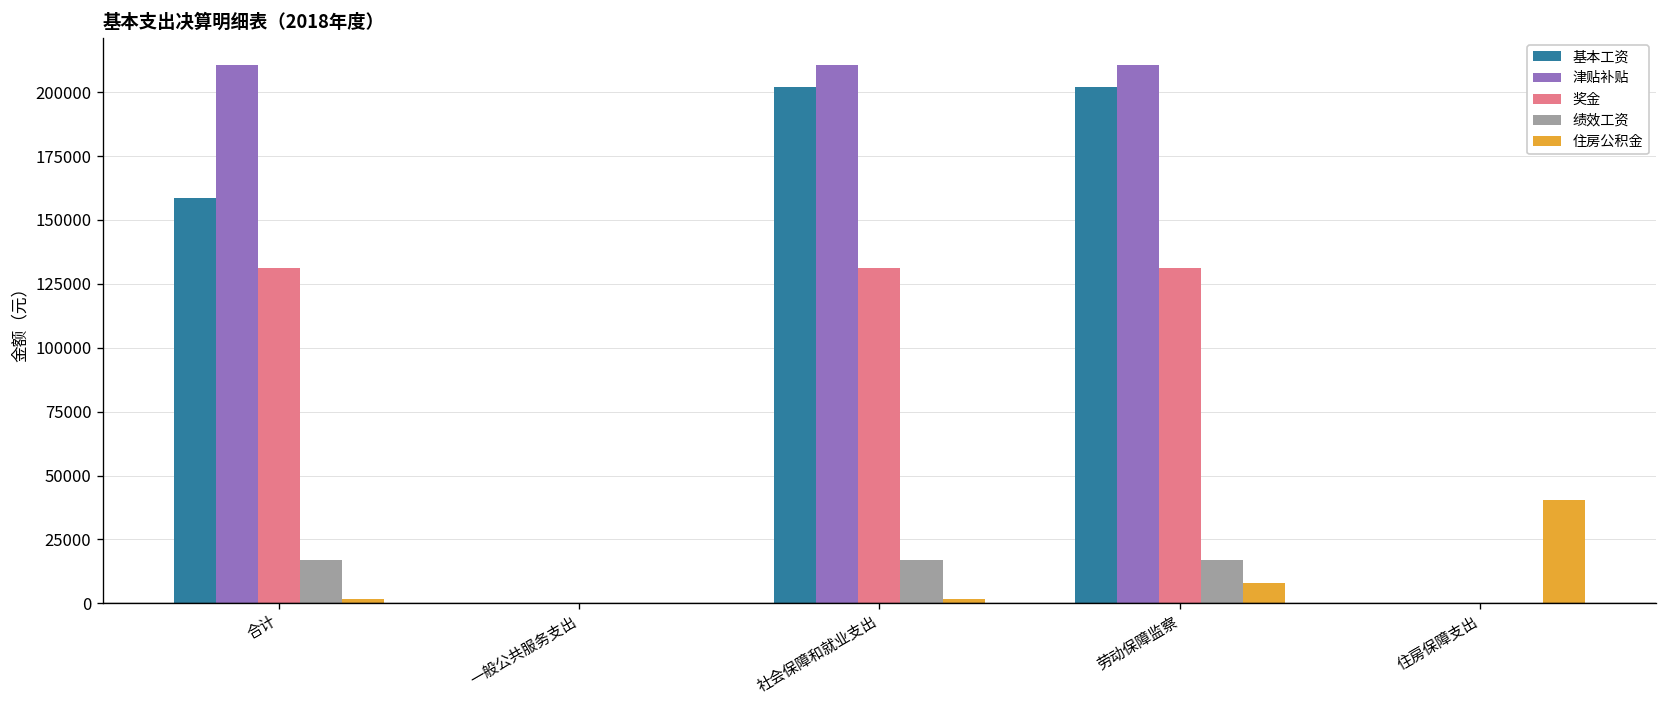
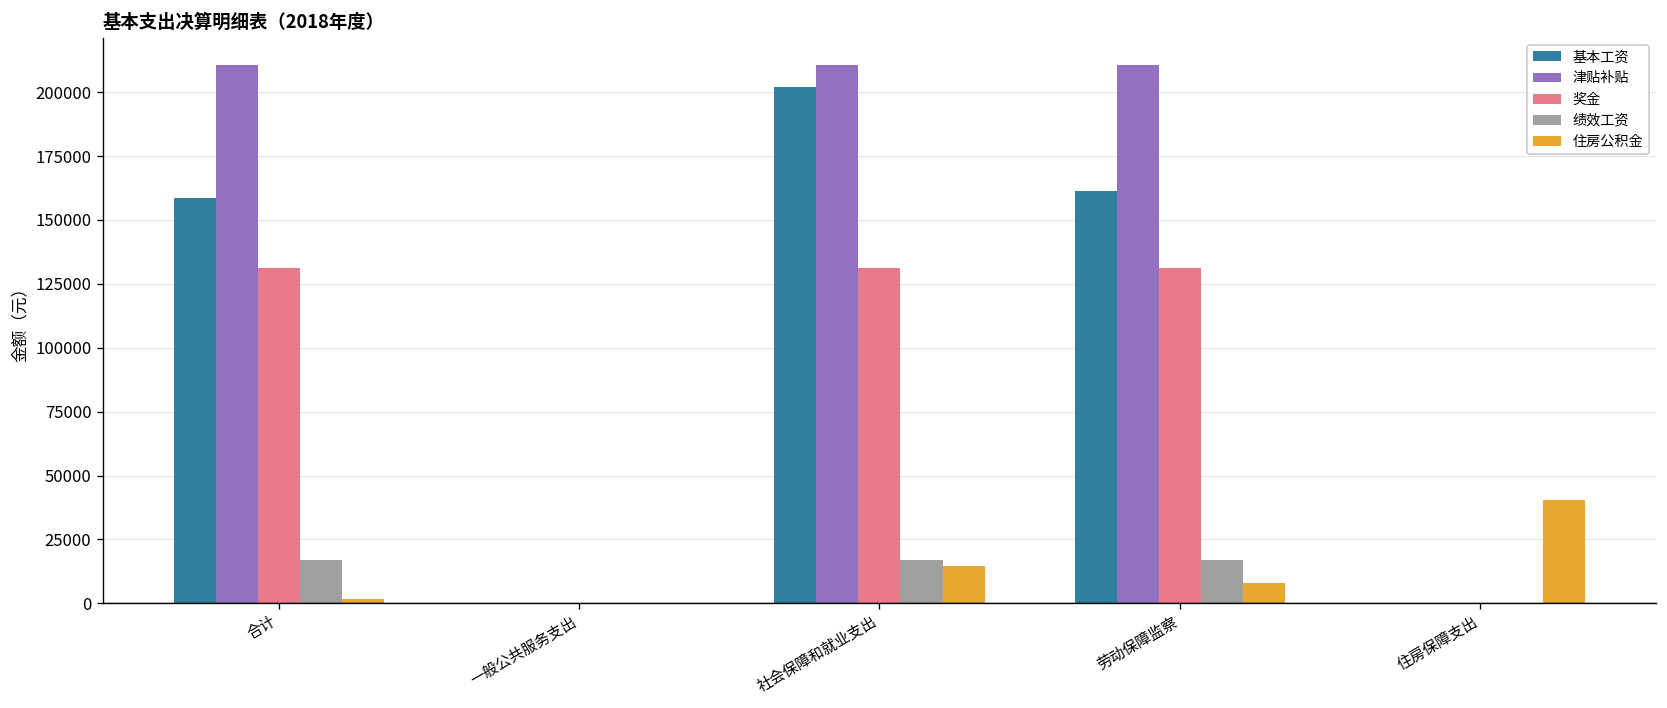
  {
    "基本工资": {
      "合计": 158000,
      "一般公共服务支出": 0,
      "社会保障和就业支出": 202000,
-     "劳动保障监察": 202000,
+     "劳动保障监察": 161000,
      "住房保障支出": 0
    },
    "奖金": {
      "合计": 131000,
      "一般公共服务支出": 0,
      "社会保障和就业支出": 131000,
      "劳动保障监察": 131000,
      "住房保障支出": 0
    },
    "住房公积金": {
      "合计": 2000,
      "一般公共服务支出": 0,
-     "社会保障和就业支出": 2000,
+     "社会保障和就业支出": 15000,
      "劳动保障监察": 8000,
      "住房保障支出": 41000
    }
  }
